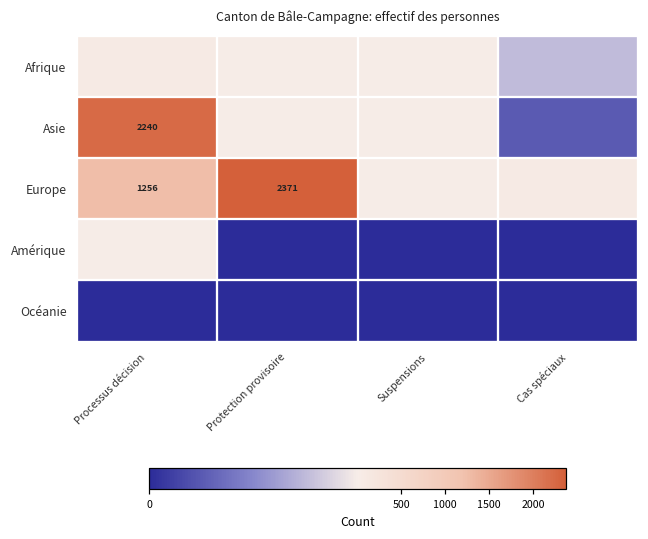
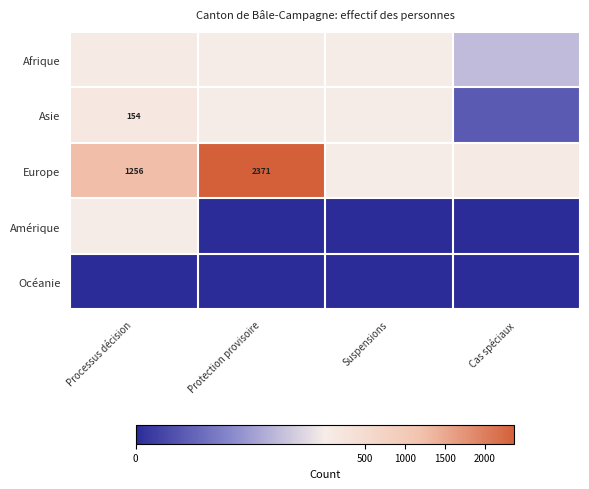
  {
    "Asie": {
-     "Processus décision": 2240
+     "Processus décision": 154
    },
    "Europe": {
      "Processus décision": 1256,
      "Protection provisoire": 2371
    }
  }
